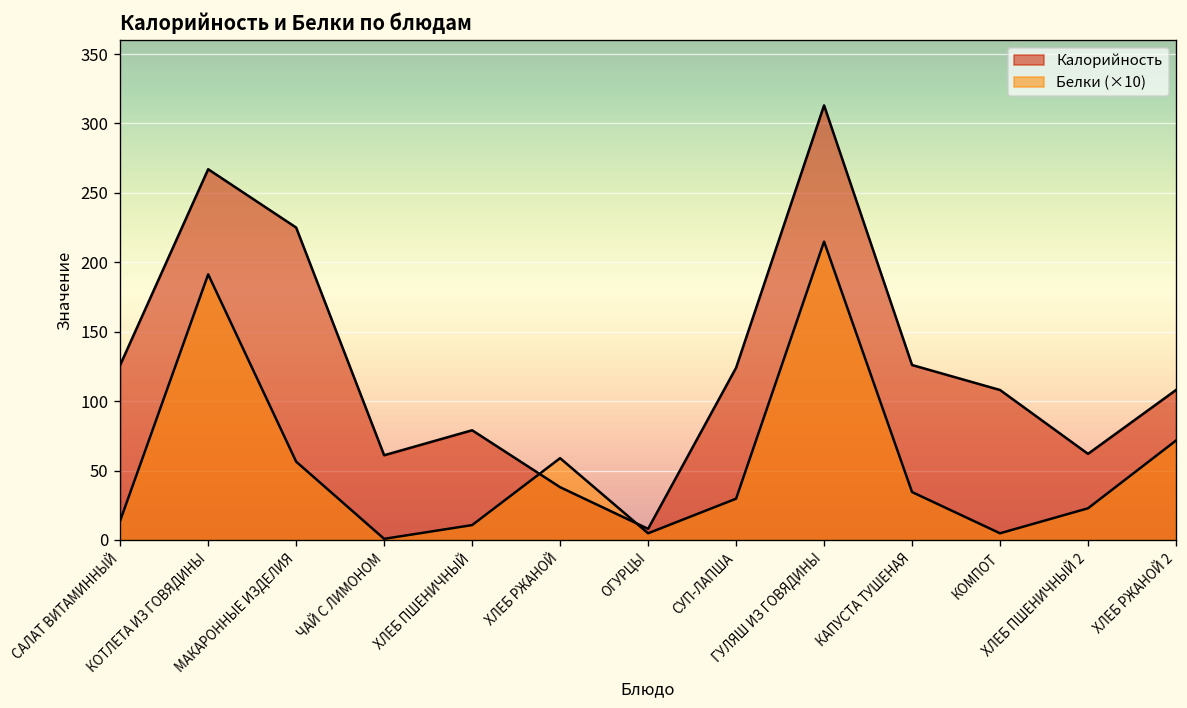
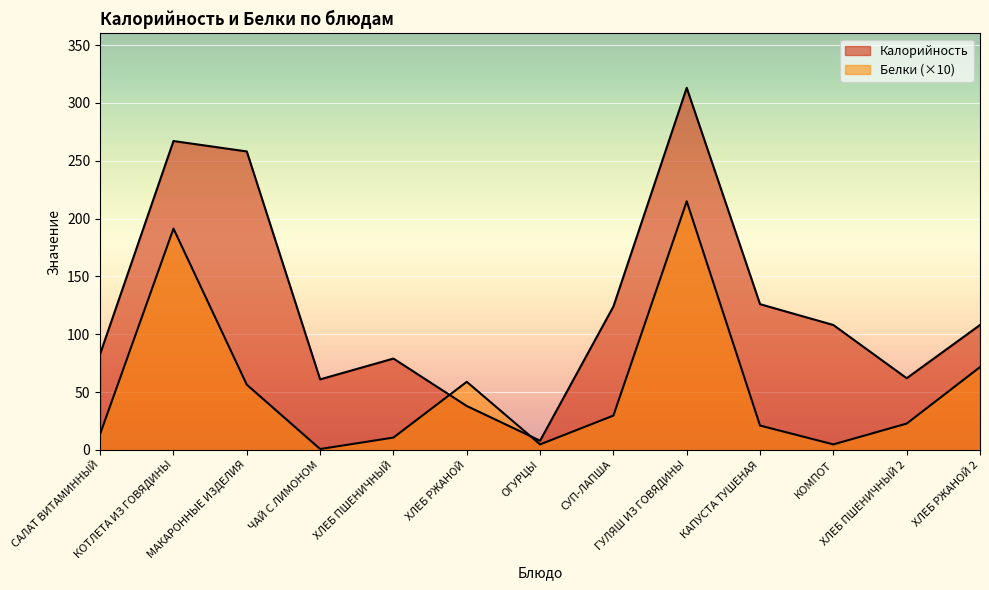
  {
    "Калорийность": {
-     "САЛАТ ВИТАМИННЫЙ": 126,
+     "САЛАТ ВИТАМИННЫЙ": 83,
      "КОТЛЕТА ИЗ ГОВЯДИНЫ": 267,
-     "МАКАРОННЫЕ ИЗДЕЛИЯ": 225,
+     "МАКАРОННЫЕ ИЗДЕЛИЯ": 258,
      "ЧАЙ С ЛИМОНОМ": 61,
      "ХЛЕБ ПШЕНИЧНЫЙ": 79,
      "ХЛЕБ РЖАНОЙ": 38,
      "ОГУРЦЫ": 8,
      "СУП-ЛАПША": 124,
      "ГУЛЯШ ИЗ ГОВЯДИНЫ": 313,
      "КАПУСТА ТУШЕНАЯ": 126,
      "КОМПОТ": 108,
      "ХЛЕБ ПШЕНИЧНЫЙ 2": 62,
      "ХЛЕБ РЖАНОЙ 2": 108
    },
    "Белки (×10)": {
      "САЛАТ ВИТАМИННЫЙ": 14,
      "КОТЛЕТА ИЗ ГОВЯДИНЫ": 191,
      "МАКАРОННЫЕ ИЗДЕЛИЯ": 56,
      "ЧАЙ С ЛИМОНОМ": 1,
      "ХЛЕБ ПШЕНИЧНЫЙ": 11,
      "ХЛЕБ РЖАНОЙ": 59,
      "ОГУРЦЫ": 5,
      "СУП-ЛАПША": 30,
      "ГУЛЯШ ИЗ ГОВЯДИНЫ": 215,
-     "КАПУСТА ТУШЕНАЯ": 35,
+     "КАПУСТА ТУШЕНАЯ": 21,
      "КОМПОТ": 5,
      "ХЛЕБ ПШЕНИЧНЫЙ 2": 23,
      "ХЛЕБ РЖАНОЙ 2": 72
    }
  }
